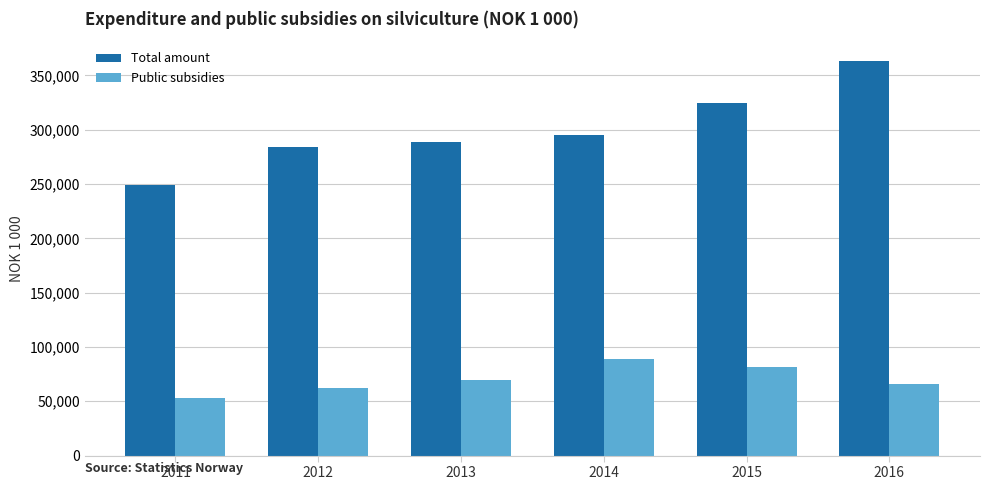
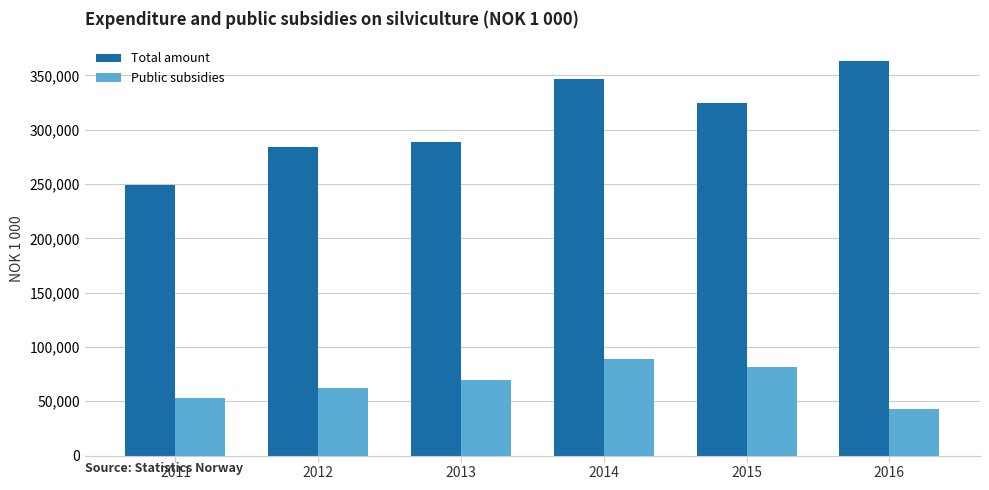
  {
    "Total amount": {
      "2011": "249,000",
      "2012": "284,000",
      "2013": "289,000",
-     "2014": "295,000",
+     "2014": "347,000",
      "2015": "324,000",
      "2016": "363,000"
    },
    "Public subsidies": {
      "2011": "53,000",
      "2012": "63,000",
      "2013": "69,000",
      "2014": "89,000",
      "2015": "82,000",
-     "2016": "66,000"
+     "2016": "43,000"
    }
  }
